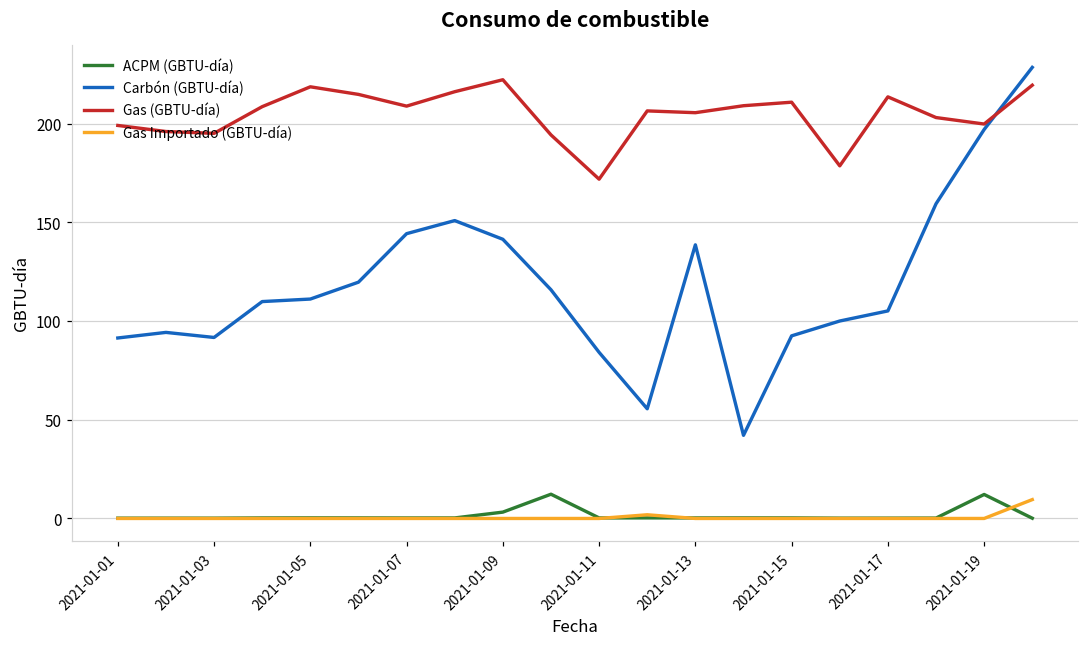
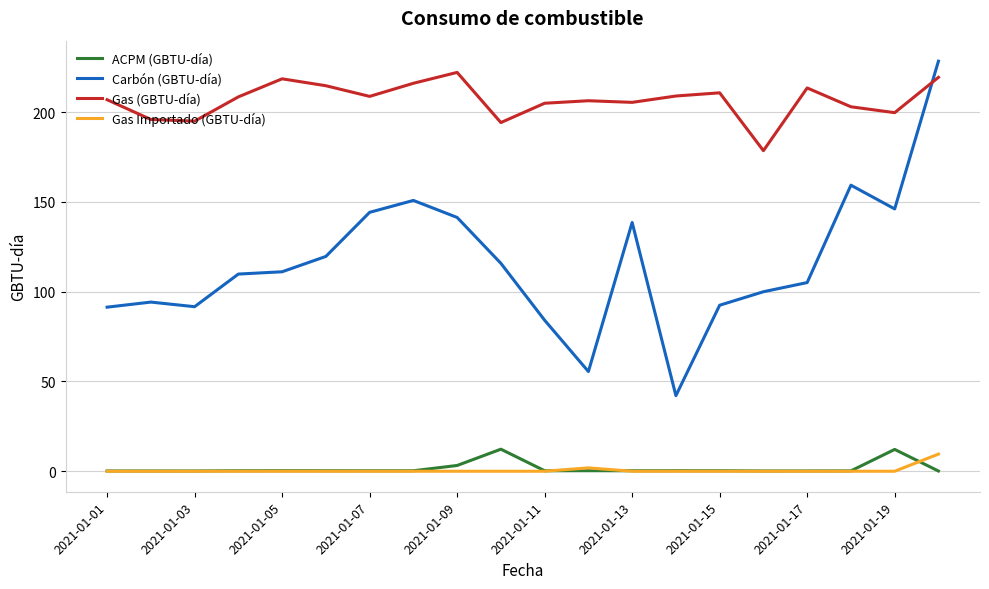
  {
    "ACPM (GBTU-día)": {
      "2021-01-09": 3,
      "2021-01-19": 12
    },
    "Carbón (GBTU-día)": {
      "2021-01-01": 91,
      "2021-01-03": 92,
      "2021-01-05": 111,
      "2021-01-07": 144,
      "2021-01-09": 141,
      "2021-01-11": 84,
      "2021-01-13": 139,
      "2021-01-15": 92,
      "2021-01-17": 105,
-     "2021-01-19": 197
+     "2021-01-19": 146
    },
    "Gas (GBTU-día)": {
-     "2021-01-01": 199,
+     "2021-01-01": 207,
      "2021-01-03": 195,
      "2021-01-05": 219,
      "2021-01-07": 209,
      "2021-01-09": 222,
-     "2021-01-11": 172,
+     "2021-01-11": 205,
      "2021-01-13": 205,
      "2021-01-15": 211,
      "2021-01-17": 214,
      "2021-01-19": 200
    },
    "Gas Importado (GBTU-día)": {
      "2021-01-09": 0,
      "2021-01-19": 0
    }
  }
